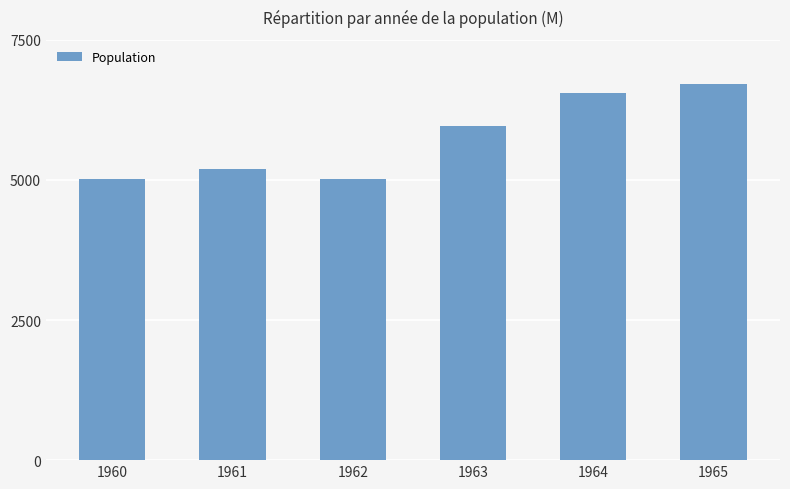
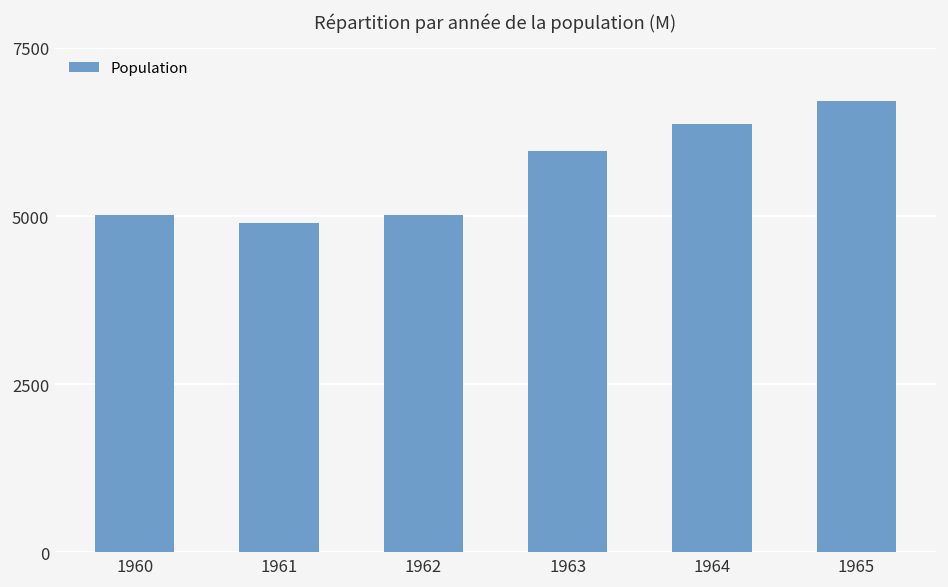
  {
    "1960": 5000,
-   "1961": 5200,
+   "1961": 4900,
    "1962": 5000,
    "1963": 6000,
-   "1964": 6500,
+   "1964": 6400,
    "1965": 6700
  }
